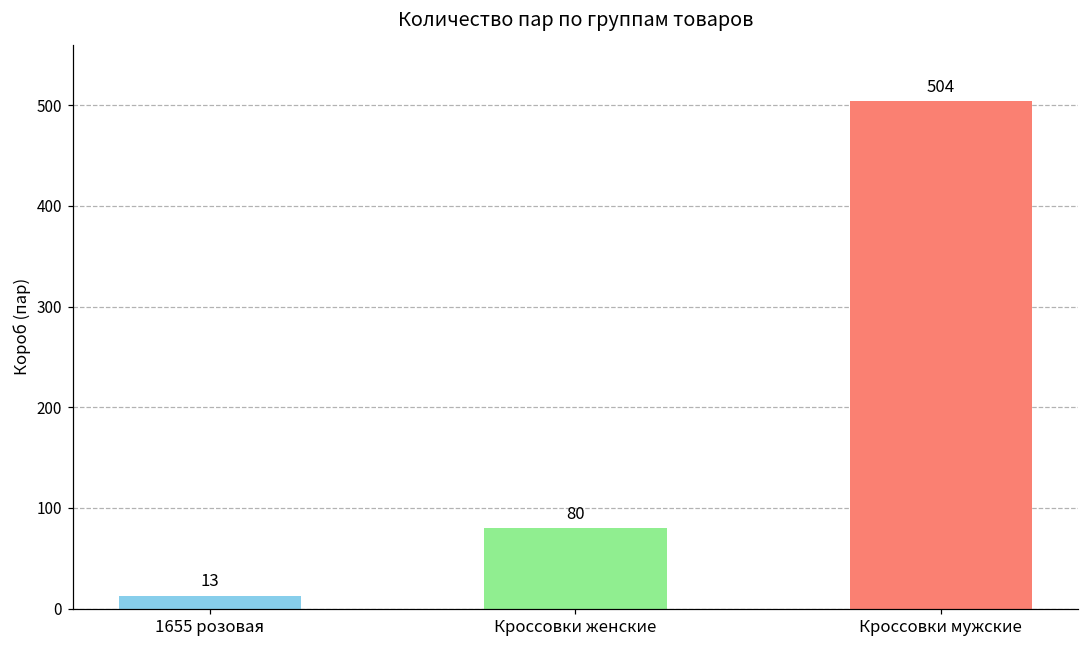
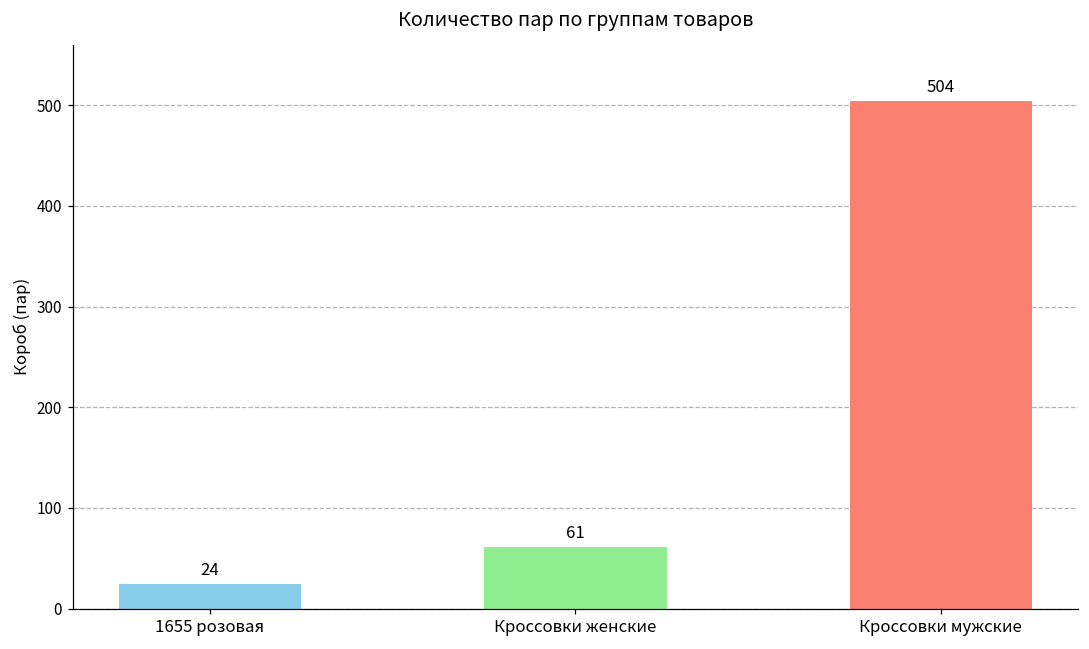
  {
-   "1655 розовая": 13,
-   "Кроссовки женские": 80,
+   "1655 розовая": 24,
+   "Кроссовки женские": 61,
    "Кроссовки мужские": 504
  }
